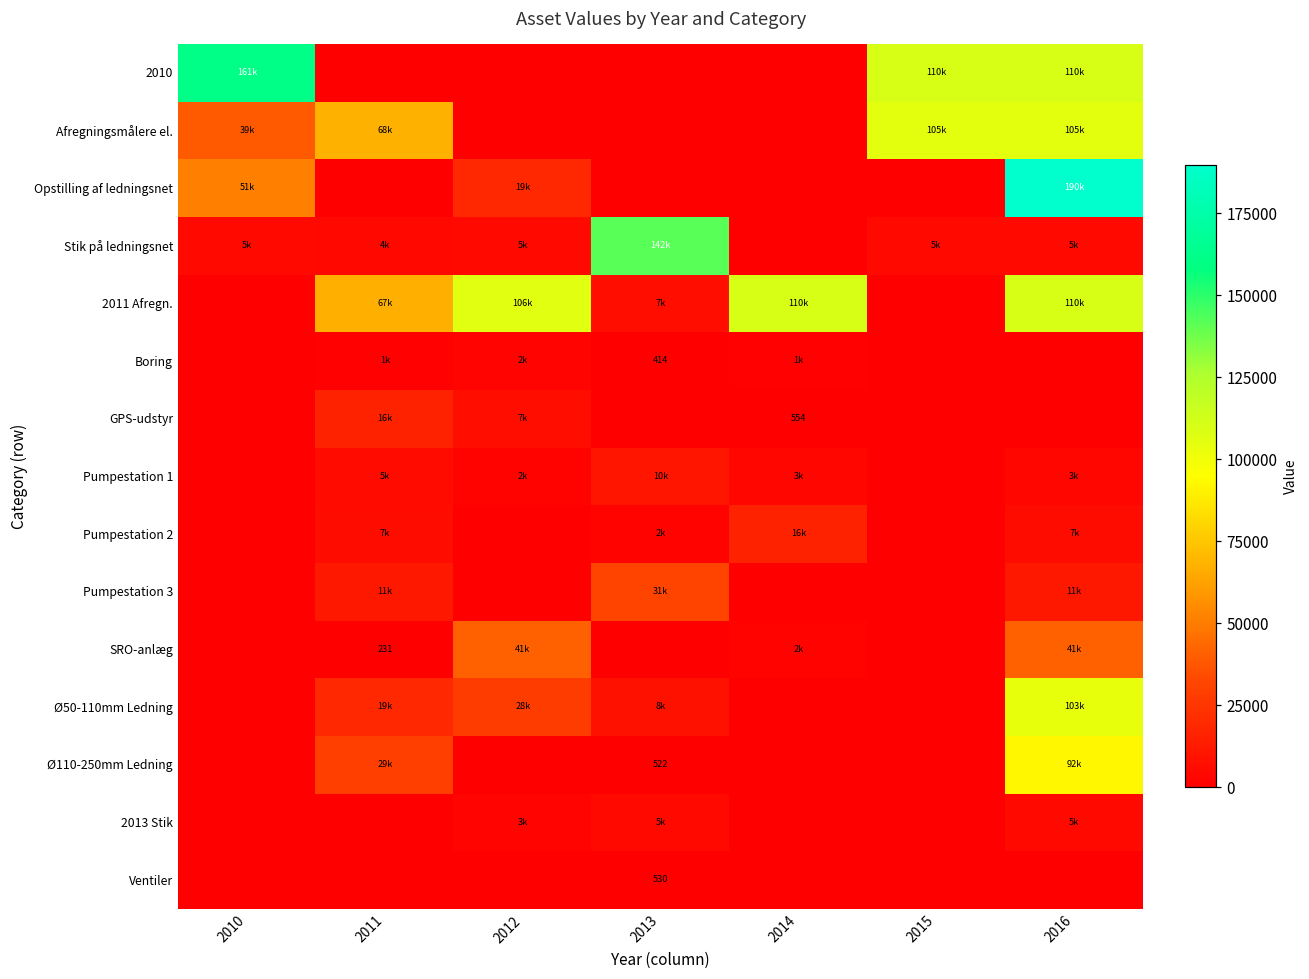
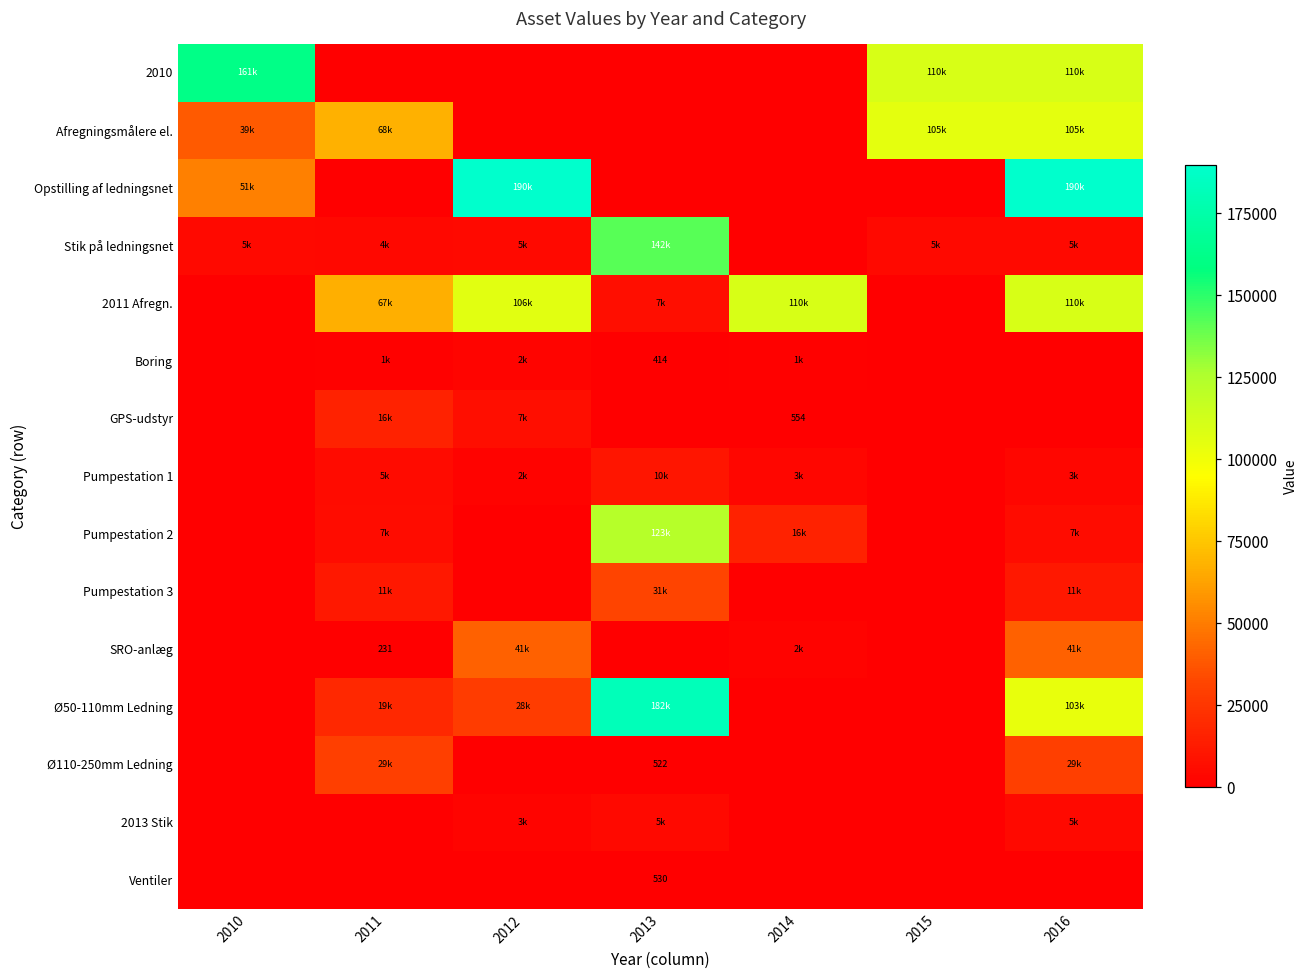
  {
    "2010": {
      "2010": "161k",
      "2015": "110k",
      "2016": "110k"
    },
    "Afregningsmålere el.": {
      "2010": "39k",
      "2011": "68k",
      "2015": "105k",
      "2016": "105k"
    },
    "Opstilling af ledningsnet": {
      "2010": "51k",
-     "2012": "19k",
+     "2012": "190k",
      "2016": "190k"
    },
    "Stik på ledningsnet": {
      "2010": "5k",
      "2011": "4k",
      "2012": "5k",
      "2013": "142k",
      "2015": "5k",
      "2016": "5k"
    },
    "2011 Afregn.": {
      "2011": "67k",
      "2012": "106k",
      "2013": "7k",
      "2014": "110k",
      "2016": "110k"
    },
    "Boring": {
      "2011": "1k",
      "2012": "2k",
      "2013": "414",
      "2014": "1k"
    },
    "GPS-udstyr": {
      "2011": "16k",
      "2012": "7k",
      "2014": "554"
    },
    "Pumpestation 1": {
      "2011": "5k",
      "2012": "2k",
      "2013": "10k",
      "2014": "3k",
      "2016": "3k"
    },
    "Pumpestation 2": {
      "2011": "7k",
-     "2013": "2k",
+     "2013": "123k",
      "2014": "16k",
      "2016": "7k"
    },
    "Pumpestation 3": {
      "2011": "11k",
      "2013": "31k",
      "2016": "11k"
    },
    "SRO-anlæg": {
      "2011": "231",
      "2012": "41k",
      "2014": "2k",
      "2016": "41k"
    },
    "Ø50-110mm Ledning": {
      "2011": "19k",
      "2012": "28k",
-     "2013": "8k",
+     "2013": "182k",
      "2016": "103k"
    },
    "Ø110-250mm Ledning": {
      "2011": "29k",
      "2013": "522",
-     "2016": "92k"
+     "2016": "29k"
    },
    "2013 Stik": {
      "2012": "3k",
      "2013": "5k",
      "2016": "5k"
    },
    "Ventiler": {
      "2013": "530"
    }
  }
